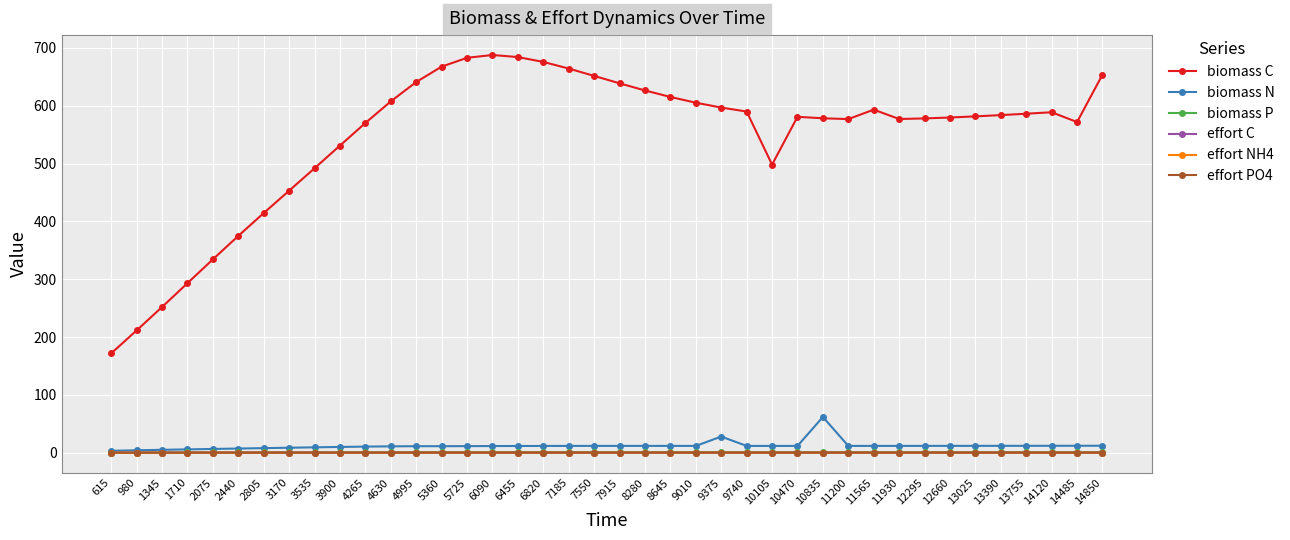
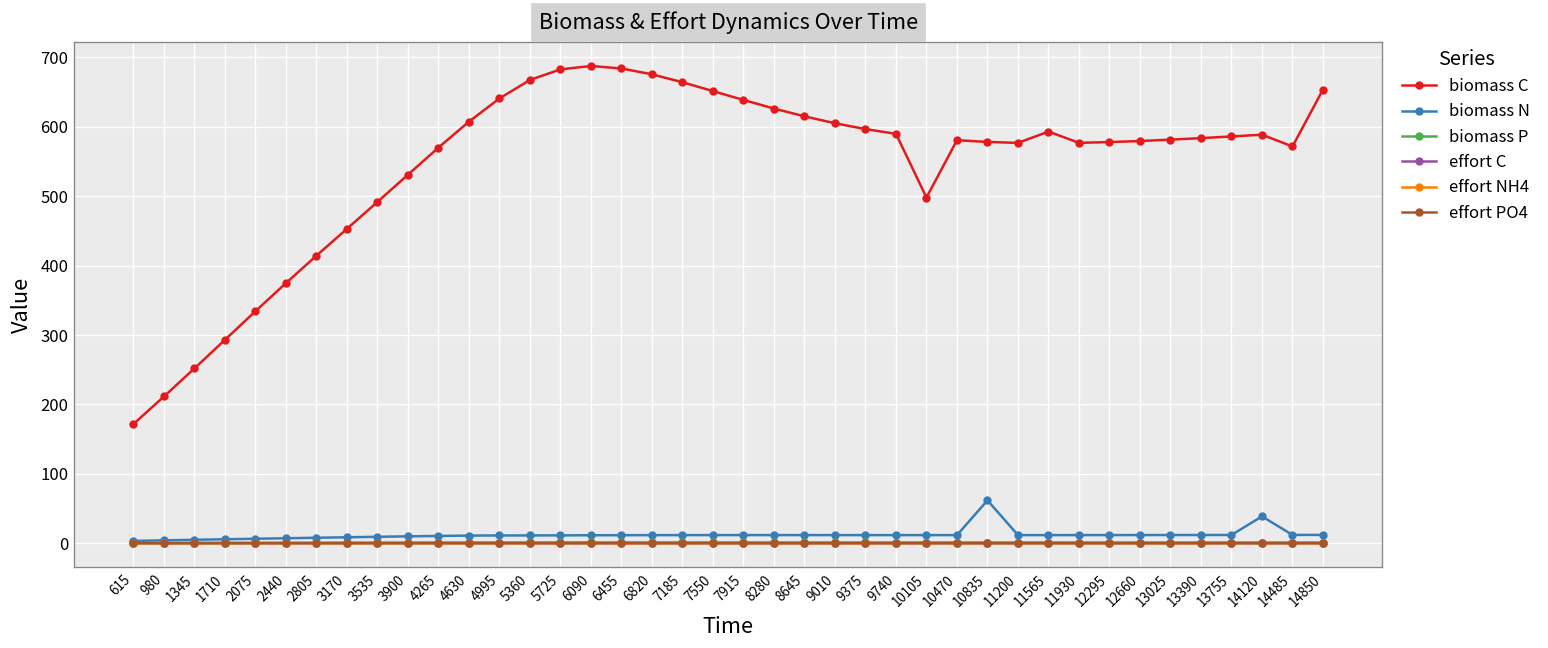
  {
    "biomass C": {
      "615": 170,
      "980": 210,
      "1345": 250,
      "1710": 290,
      "2075": 330,
      "2440": 370,
      "2805": 410,
      "3170": 450,
      "3535": 490,
      "3900": 530,
      "4265": 570,
      "4630": 610,
      "4995": 640,
      "5360": 670,
      "5725": 680,
      "6090": 690,
      "6455": 680,
      "6820": 680,
      "7185": 660,
      "7550": 650,
      "7915": 640,
      "8280": 630,
      "8645": 620,
      "9010": 610,
      "9375": 600,
      "9740": 590,
      "10105": 500,
      "10470": 580,
      "10835": 580,
      "11200": 580,
      "11565": 590,
      "11930": 580,
      "12295": 580,
      "12660": 580,
      "13025": 580,
      "13390": 580,
      "13755": 590,
      "14120": 590,
      "14485": 570,
      "14850": 650
    },
    "biomass N": {
      "1345": 10,
      "1710": 10,
      "2075": 10,
      "2440": 10,
      "2805": 10,
      "3170": 10,
      "3535": 10,
      "3900": 10,
      "4265": 10,
      "4630": 10,
      "4995": 10,
      "5360": 10,
      "5725": 10,
      "6090": 10,
      "6455": 10,
      "6820": 10,
      "7185": 10,
      "7550": 10,
      "7915": 10,
      "8280": 10,
      "8645": 10,
      "9010": 10,
-     "9375": 30,
+     "9375": 10,
      "9740": 10,
      "10105": 10,
      "10470": 10,
      "10835": 60,
      "11200": 10,
      "11565": 10,
      "11930": 10,
      "12295": 10,
      "12660": 10,
      "13025": 10,
      "13390": 10,
      "13755": 10,
-     "14120": 10,
+     "14120": 40,
      "14485": 10,
      "14850": 10
    }
  }
